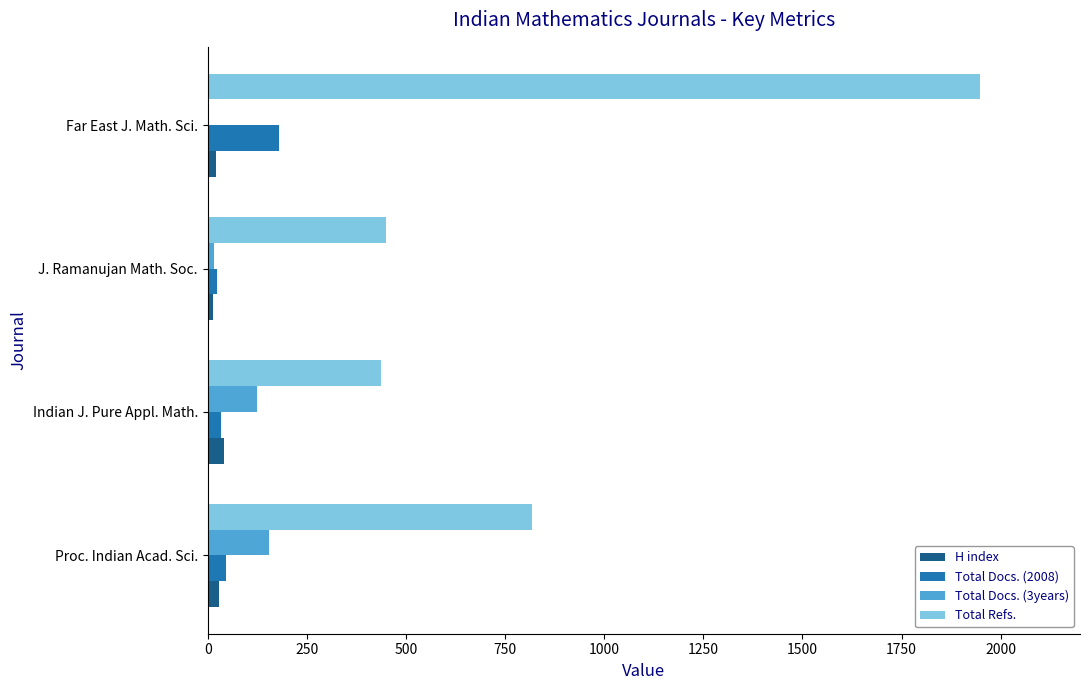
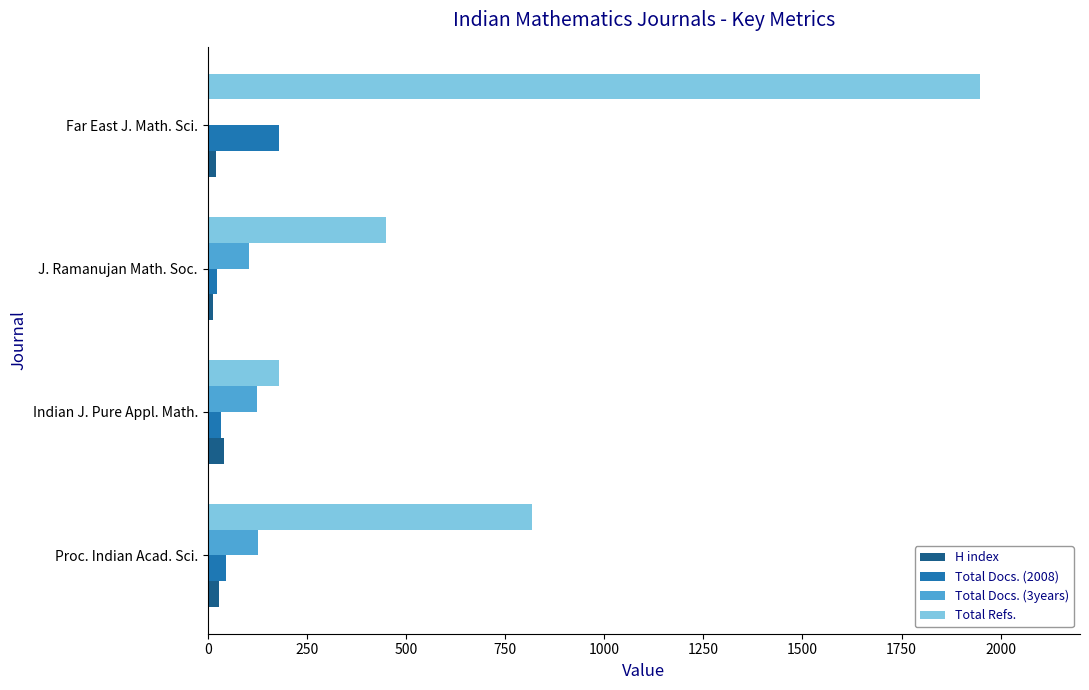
  {
    "Total Docs. (3years)": {
      "Far East J. Math. Sci.": 0,
-     "J. Ramanujan Math. Soc.": 20,
+     "J. Ramanujan Math. Soc.": 110,
      "Indian J. Pure Appl. Math.": 130,
-     "Proc. Indian Acad. Sci.": 160
+     "Proc. Indian Acad. Sci.": 130
    },
    "Total Refs.": {
      "Far East J. Math. Sci.": 1950,
      "J. Ramanujan Math. Soc.": 450,
-     "Indian J. Pure Appl. Math.": 440,
+     "Indian J. Pure Appl. Math.": 180,
      "Proc. Indian Acad. Sci.": 820
    }
  }
